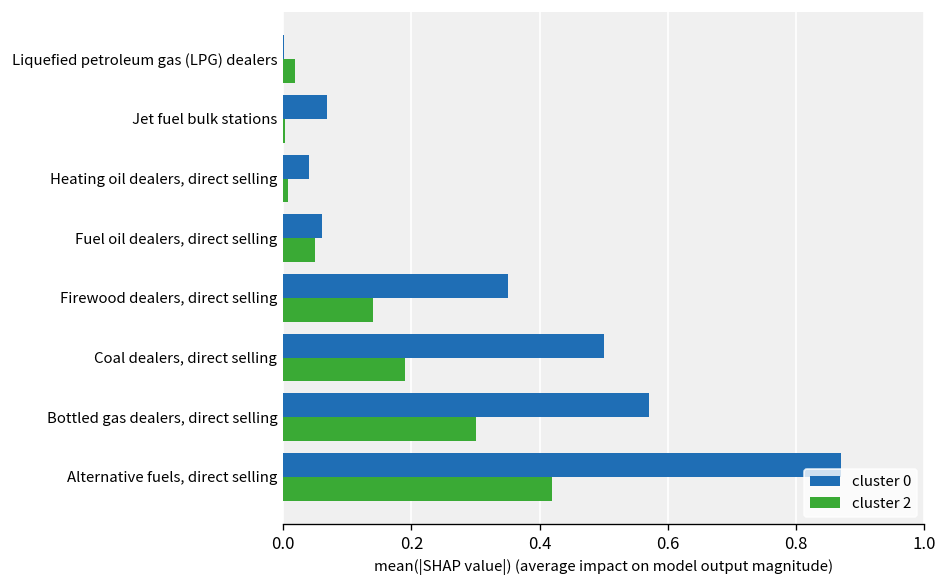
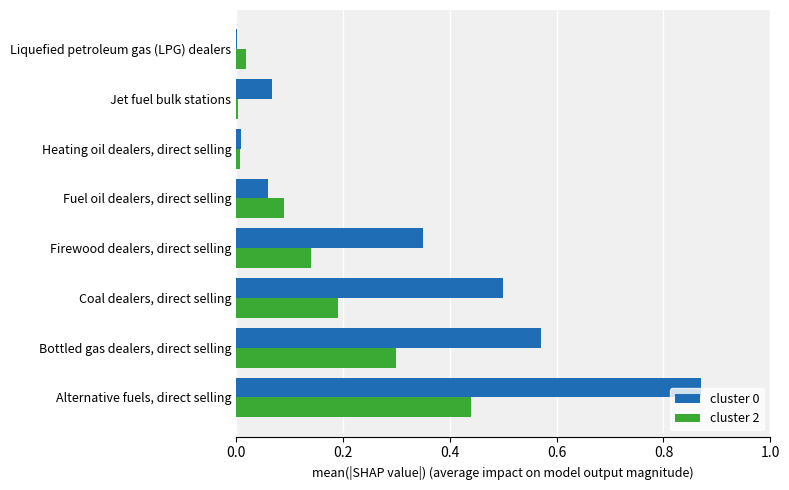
  {
    "cluster 0": {
      "Jet fuel bulk stations": 0.07,
-     "Heating oil dealers, direct selling": 0.04,
+     "Heating oil dealers, direct selling": 0.01,
      "Fuel oil dealers, direct selling": 0.06,
      "Firewood dealers, direct selling": 0.35,
      "Coal dealers, direct selling": 0.50,
      "Bottled gas dealers, direct selling": 0.57,
      "Alternative fuels, direct selling": 0.87
    },
    "cluster 2": {
      "Liquefied petroleum gas (LPG) dealers": 0.02,
      "Heating oil dealers, direct selling": 0.01,
-     "Fuel oil dealers, direct selling": 0.05,
+     "Fuel oil dealers, direct selling": 0.09,
      "Firewood dealers, direct selling": 0.14,
      "Coal dealers, direct selling": 0.19,
      "Bottled gas dealers, direct selling": 0.30,
-     "Alternative fuels, direct selling": 0.42
+     "Alternative fuels, direct selling": 0.44
    }
  }
